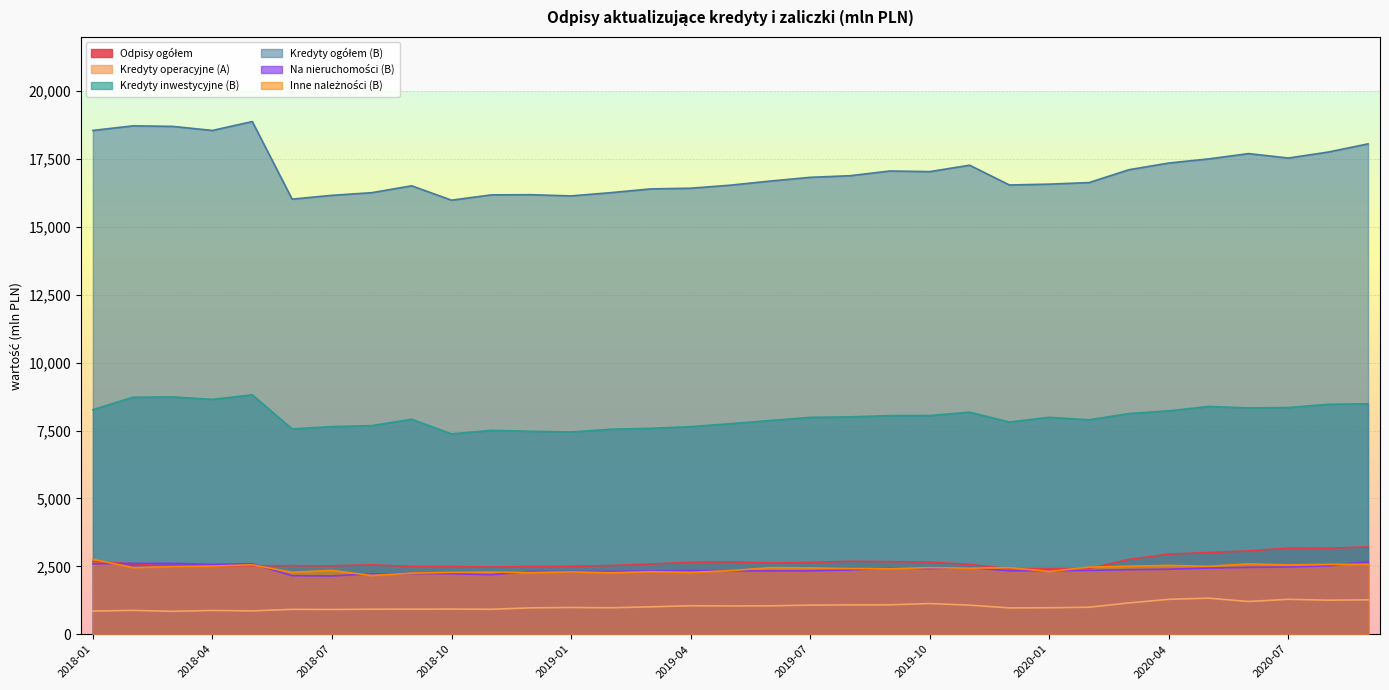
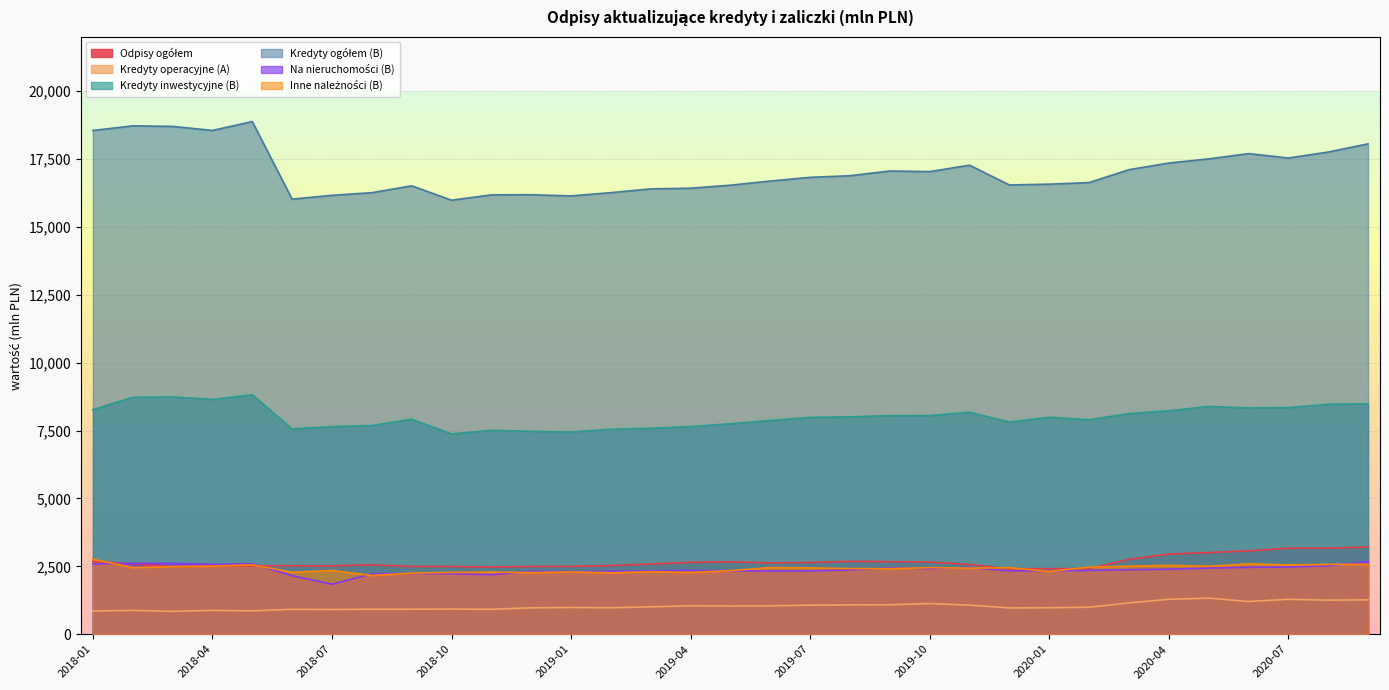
  {
    "Odpisy ogółem": {
      "2018-07": "2,500",
      "2018-10": "2,500",
      "2019-01": "2,500",
      "2019-04": "2,600",
      "2019-07": "2,600",
      "2019-10": "2,700",
      "2020-04": "3,000",
      "2020-07": "3,200"
    },
    "Na nieruchomości (B)": {
-     "2018-07": "2,100",
+     "2018-07": "1,800",
      "2019-07": "2,300",
      "2020-04": "2,400"
    }
  }
